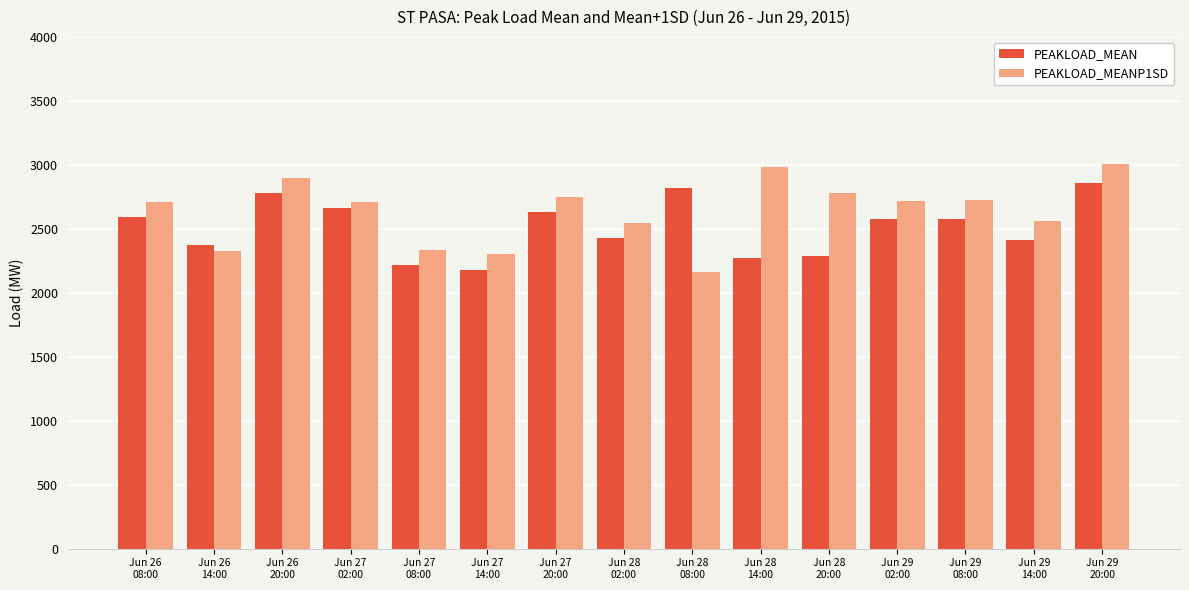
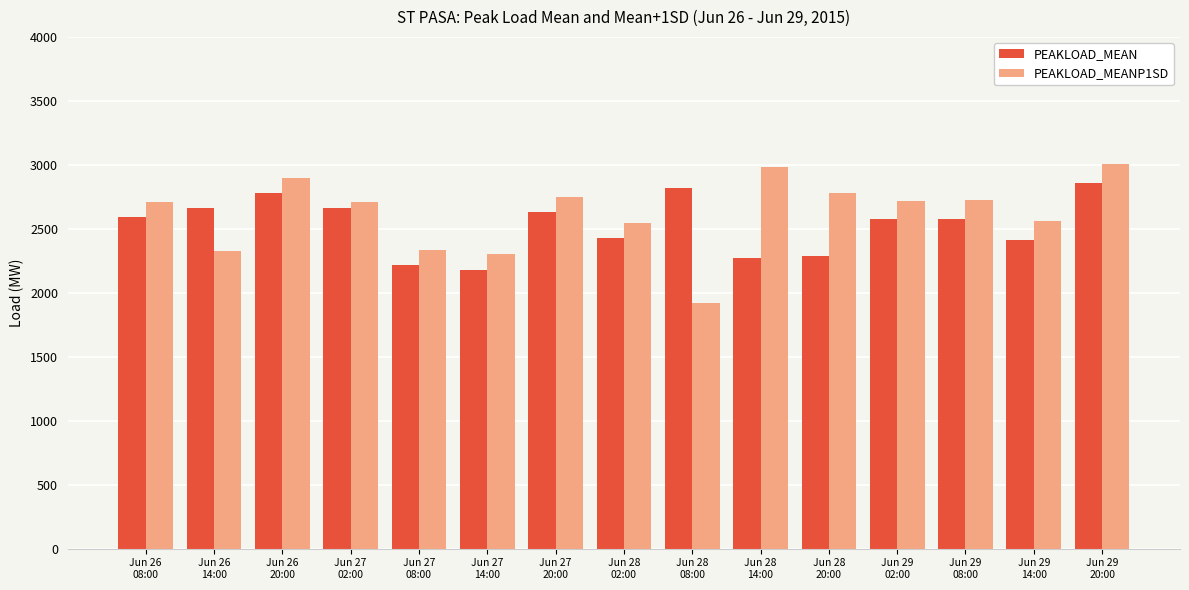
  {
    "PEAKLOAD_MEAN": {
      "Jun 26 08:00": 2590,
-     "Jun 26 14:00": 2380,
+     "Jun 26 14:00": 2660,
      "Jun 26 20:00": 2780,
      "Jun 27 02:00": 2660,
      "Jun 27 08:00": 2220,
      "Jun 27 14:00": 2180,
      "Jun 27 20:00": 2630,
      "Jun 28 02:00": 2430,
      "Jun 28 08:00": 2820,
      "Jun 28 14:00": 2270,
      "Jun 28 20:00": 2280,
      "Jun 29 02:00": 2580,
      "Jun 29 08:00": 2580,
      "Jun 29 14:00": 2420,
      "Jun 29 20:00": 2860
    },
    "PEAKLOAD_MEANP1SD": {
      "Jun 26 08:00": 2710,
      "Jun 26 14:00": 2330,
      "Jun 26 20:00": 2900,
      "Jun 27 02:00": 2710,
      "Jun 27 08:00": 2340,
      "Jun 27 14:00": 2300,
      "Jun 27 20:00": 2750,
      "Jun 28 02:00": 2550,
-     "Jun 28 08:00": 2170,
+     "Jun 28 08:00": 1920,
      "Jun 28 14:00": 2990,
      "Jun 28 20:00": 2780,
      "Jun 29 02:00": 2720,
      "Jun 29 08:00": 2720,
      "Jun 29 14:00": 2560,
      "Jun 29 20:00": 3010
    }
  }
